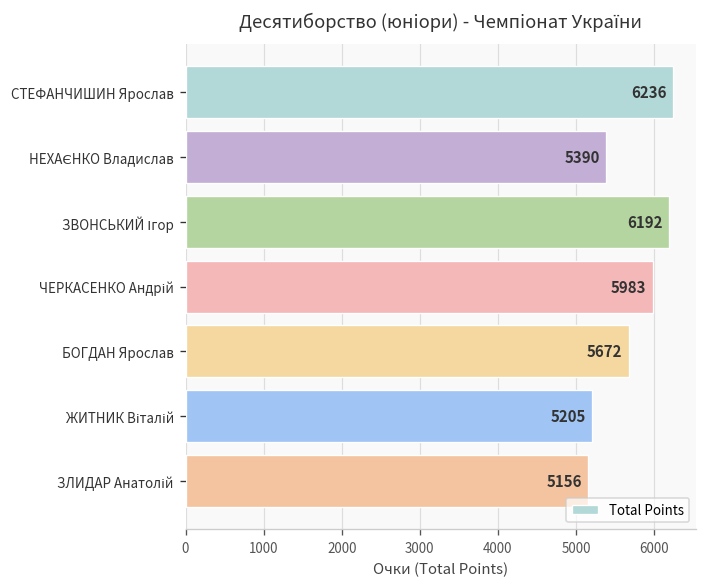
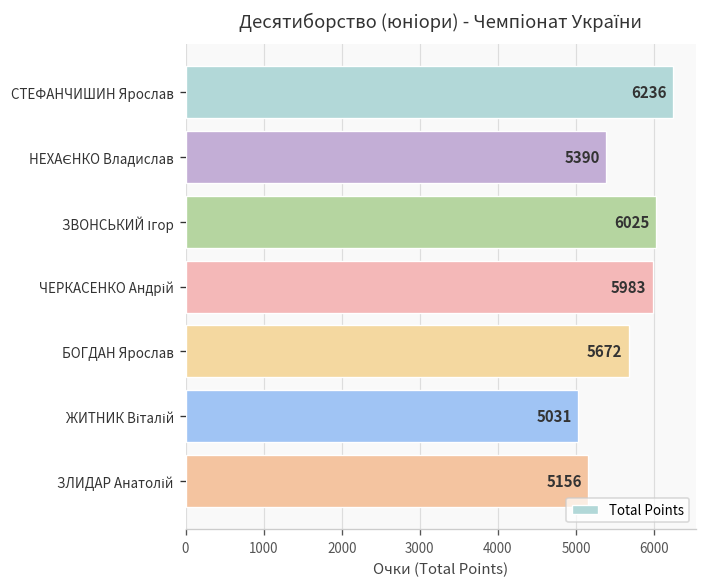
  {
    "СТЕФАНЧИШИН Ярослав": 6236,
    "НЕХАЄНКО Владислав": 5390,
-   "ЗВОНСЬКИЙ Ігор": 6192,
+   "ЗВОНСЬКИЙ Ігор": 6025,
    "ЧЕРКАСЕНКО Андрій": 5983,
    "БОГДАН Ярослав": 5672,
-   "ЖИТНИК Віталій": 5205,
+   "ЖИТНИК Віталій": 5031,
    "ЗЛИДАР Анатолій": 5156
  }
